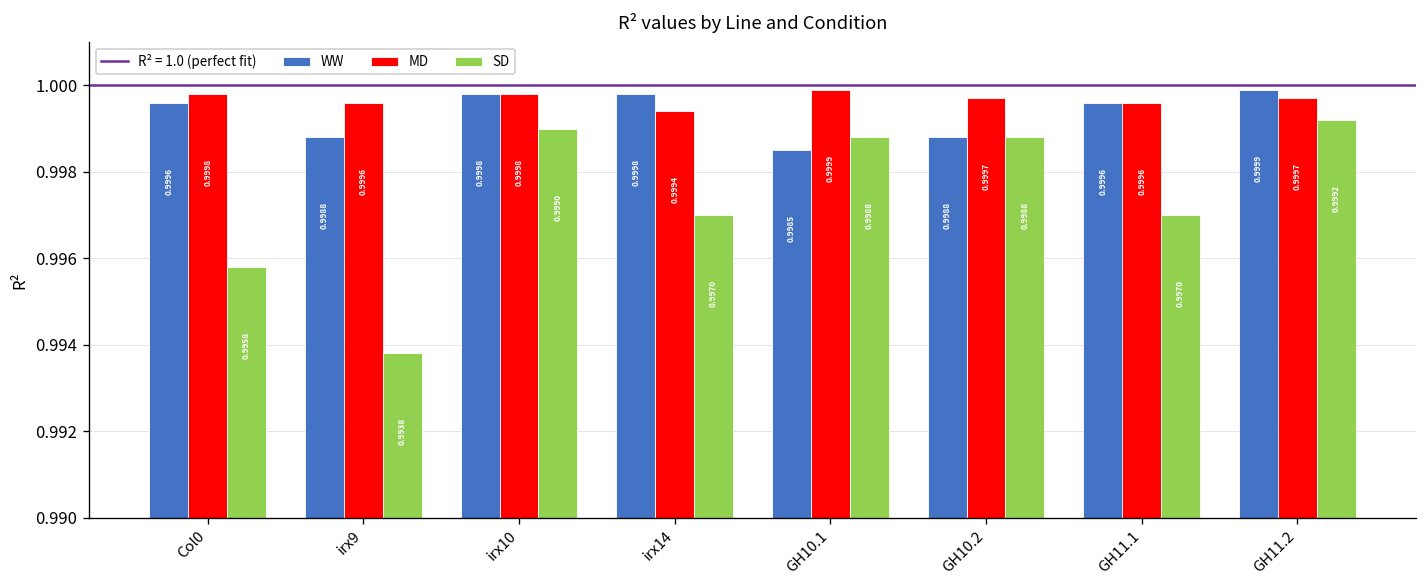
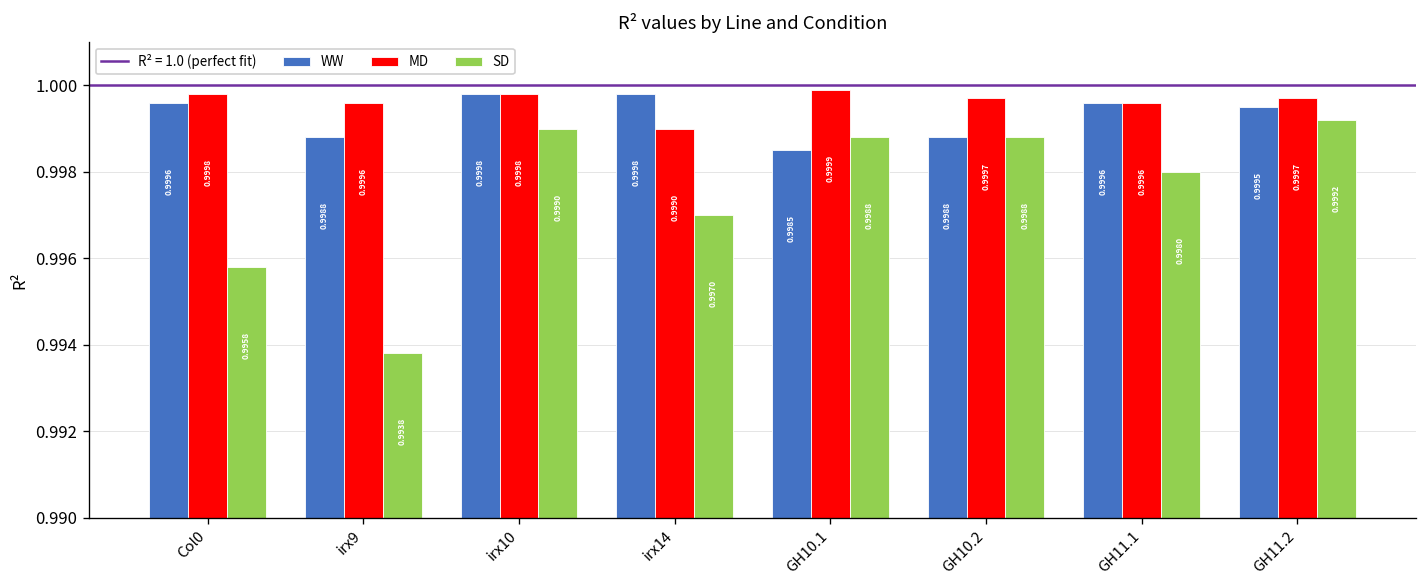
  {
    "WW": {
      "Col0": 0.9996,
      "irx9": 0.9988,
      "irx10": 0.9998,
      "irx14": 0.9998,
      "GH10.1": 0.9985,
      "GH10.2": 0.9988,
      "GH11.1": 0.9996,
-     "GH11.2": 0.9999
+     "GH11.2": 0.9995
    },
    "MD": {
      "Col0": 0.9998,
      "irx9": 0.9996,
      "irx10": 0.9998,
-     "irx14": 0.9994,
+     "irx14": 0.9990,
      "GH10.1": 0.9999,
      "GH10.2": 0.9997,
      "GH11.1": 0.9996,
      "GH11.2": 0.9997
    },
    "SD": {
      "Col0": 0.9958,
      "irx9": 0.9938,
      "irx10": 0.9990,
      "irx14": 0.9970,
      "GH10.1": 0.9988,
      "GH10.2": 0.9988,
-     "GH11.1": 0.9970,
+     "GH11.1": 0.9980,
      "GH11.2": 0.9992
    }
  }
